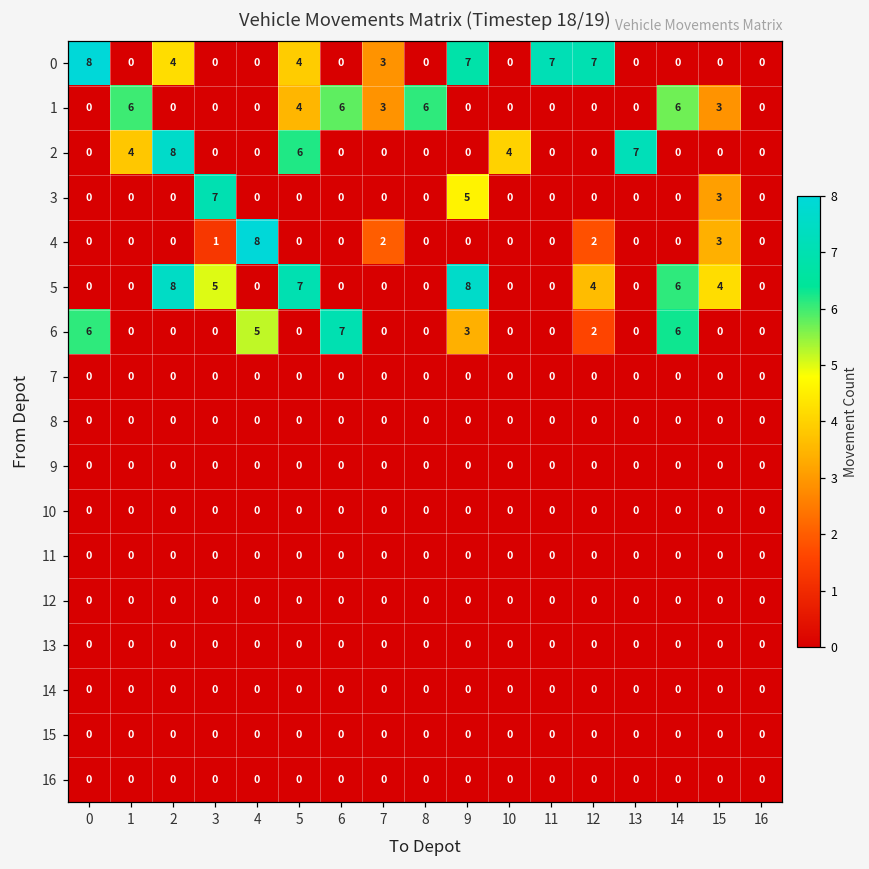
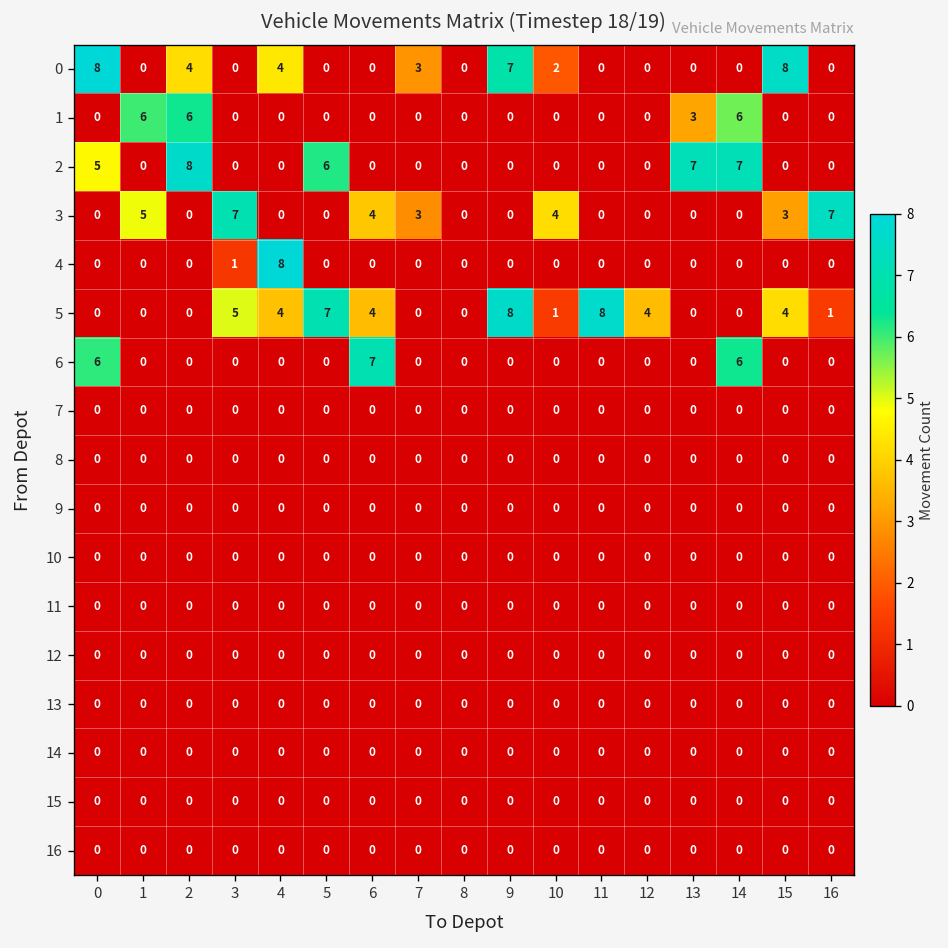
  {
    "0": {
      "0": 8,
      "1": 0,
      "2": 4,
      "3": 0,
-     "4": 0,
-     "5": 4,
+     "4": 4,
+     "5": 0,
      "6": 0,
      "7": 3,
      "8": 0,
      "9": 7,
-     "10": 0,
-     "11": 7,
-     "12": 7,
+     "10": 2,
+     "11": 0,
+     "12": 0,
      "13": 0,
      "14": 0,
-     "15": 0,
+     "15": 8,
      "16": 0
    },
    "1": {
      "0": 0,
      "1": 6,
-     "2": 0,
+     "2": 6,
      "3": 0,
      "4": 0,
-     "5": 4,
-     "6": 6,
-     "7": 3,
-     "8": 6,
+     "5": 0,
+     "6": 0,
+     "7": 0,
+     "8": 0,
      "9": 0,
      "10": 0,
      "11": 0,
      "12": 0,
-     "13": 0,
+     "13": 3,
      "14": 6,
-     "15": 3,
+     "15": 0,
      "16": 0
    },
    "2": {
-     "0": 0,
-     "1": 4,
+     "0": 5,
+     "1": 0,
      "2": 8,
      "3": 0,
      "4": 0,
      "5": 6,
      "6": 0,
      "7": 0,
      "8": 0,
      "9": 0,
-     "10": 4,
+     "10": 0,
      "11": 0,
      "12": 0,
      "13": 7,
-     "14": 0,
+     "14": 7,
      "15": 0,
      "16": 0
    },
    "3": {
      "0": 0,
-     "1": 0,
+     "1": 5,
      "2": 0,
      "3": 7,
      "4": 0,
      "5": 0,
-     "6": 0,
-     "7": 0,
+     "6": 4,
+     "7": 3,
      "8": 0,
-     "9": 5,
-     "10": 0,
+     "9": 0,
+     "10": 4,
      "11": 0,
      "12": 0,
      "13": 0,
      "14": 0,
      "15": 3,
-     "16": 0
+     "16": 7
    },
    "4": {
      "0": 0,
      "1": 0,
      "2": 0,
      "3": 1,
      "4": 8,
      "5": 0,
      "6": 0,
-     "7": 2,
+     "7": 0,
      "8": 0,
      "9": 0,
      "10": 0,
      "11": 0,
-     "12": 2,
+     "12": 0,
      "13": 0,
      "14": 0,
-     "15": 3,
+     "15": 0,
      "16": 0
    },
    "5": {
      "0": 0,
      "1": 0,
-     "2": 8,
+     "2": 0,
      "3": 5,
-     "4": 0,
+     "4": 4,
      "5": 7,
-     "6": 0,
+     "6": 4,
      "7": 0,
      "8": 0,
      "9": 8,
-     "10": 0,
-     "11": 0,
+     "10": 1,
+     "11": 8,
      "12": 4,
      "13": 0,
-     "14": 6,
+     "14": 0,
      "15": 4,
-     "16": 0
+     "16": 1
    },
    "6": {
      "0": 6,
      "1": 0,
      "2": 0,
      "3": 0,
-     "4": 5,
+     "4": 0,
      "5": 0,
      "6": 7,
      "7": 0,
      "8": 0,
-     "9": 3,
+     "9": 0,
      "10": 0,
      "11": 0,
-     "12": 2,
+     "12": 0,
      "13": 0,
      "14": 6,
      "15": 0,
      "16": 0
    }
  }
